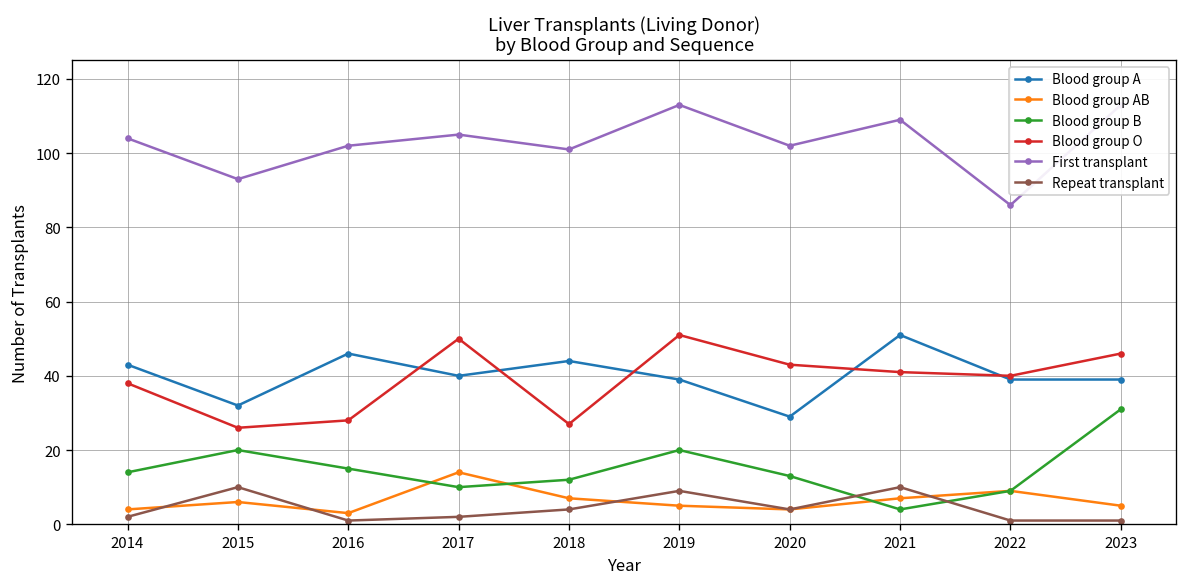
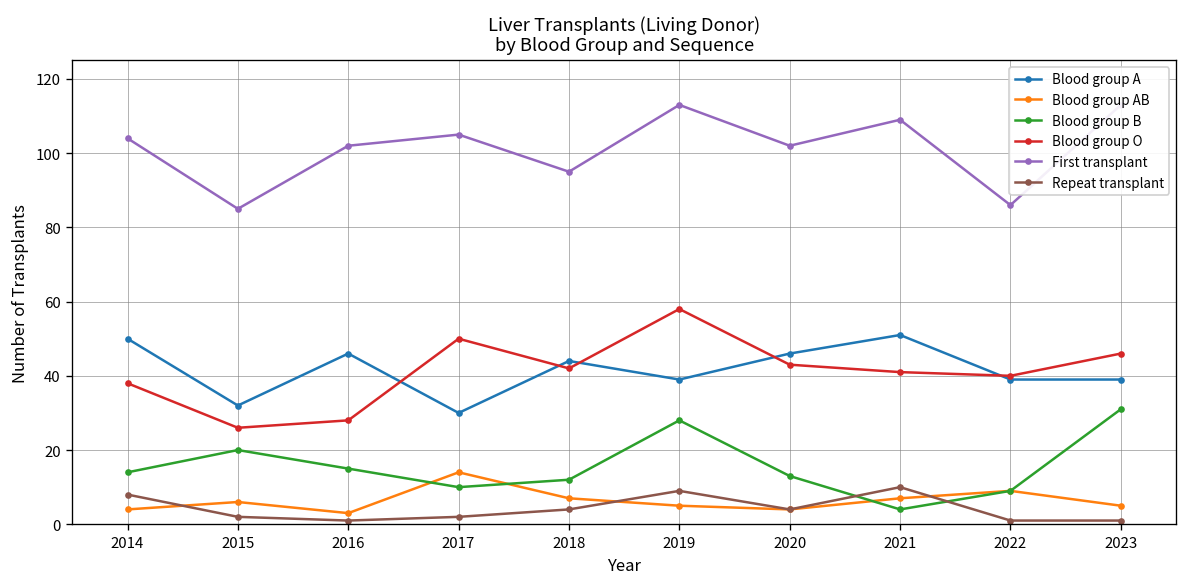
  {
    "Blood group A": {
-     "2014": 43,
+     "2014": 50,
      "2015": 32,
      "2016": 46,
-     "2017": 40,
+     "2017": 30,
      "2018": 44,
      "2019": 39,
-     "2020": 29,
+     "2020": 46,
      "2021": 51,
      "2022": 39,
      "2023": 39
    },
    "Blood group AB": {
      "2014": 4,
      "2015": 6,
      "2016": 3,
      "2017": 14,
      "2018": 7,
      "2019": 5,
      "2021": 7,
      "2023": 5
    },
    "Blood group B": {
      "2014": 14,
      "2015": 20,
      "2016": 15,
      "2017": 10,
      "2018": 12,
-     "2019": 20,
+     "2019": 28,
      "2020": 13,
      "2021": 4,
      "2023": 31
    },
    "Blood group O": {
      "2014": 38,
      "2015": 26,
      "2016": 28,
      "2017": 50,
-     "2018": 27,
-     "2019": 51,
+     "2018": 42,
+     "2019": 58,
      "2020": 43,
      "2021": 41,
      "2022": 40,
      "2023": 46
    },
    "First transplant": {
      "2014": 104,
-     "2015": 93,
+     "2015": 85,
      "2016": 102,
      "2017": 105,
-     "2018": 101,
+     "2018": 95,
      "2019": 113,
      "2020": 102,
      "2021": 109,
      "2022": 86
    },
    "Repeat transplant": {
-     "2014": 2,
-     "2015": 10,
+     "2014": 8,
+     "2015": 2,
      "2016": 1,
      "2017": 2,
      "2018": 4,
      "2019": 9,
      "2021": 10,
      "2022": 1,
      "2023": 1
    }
  }
